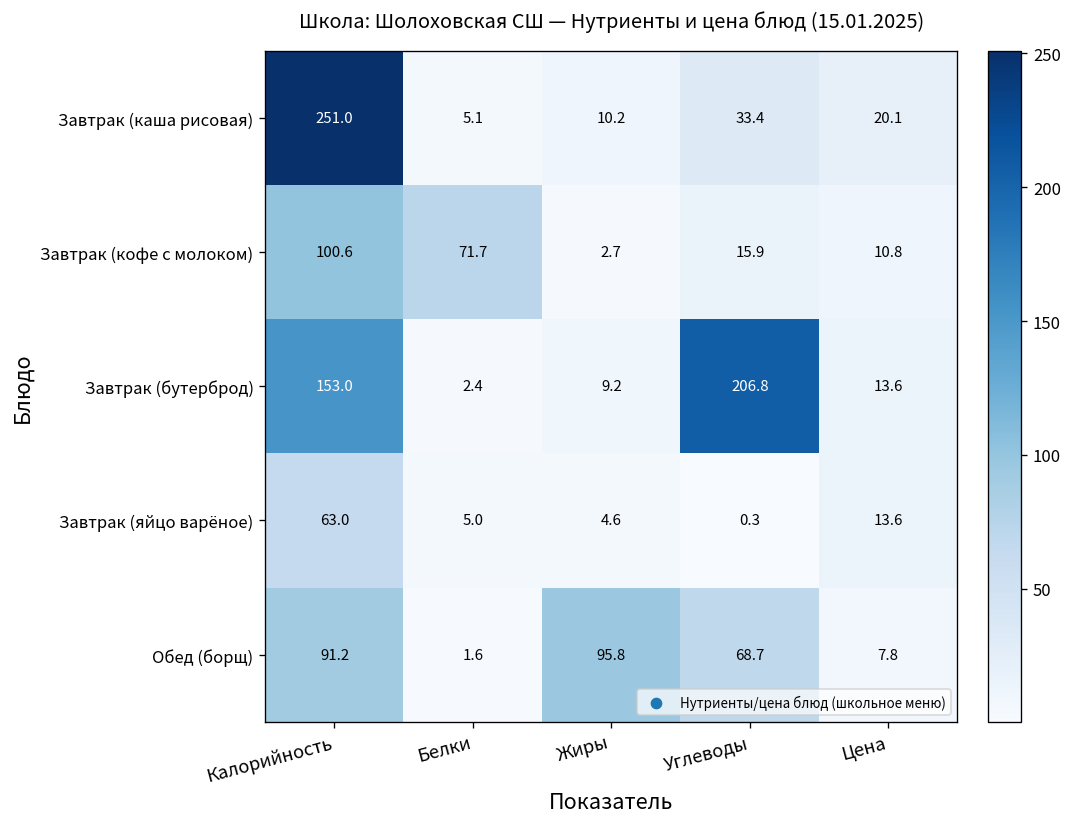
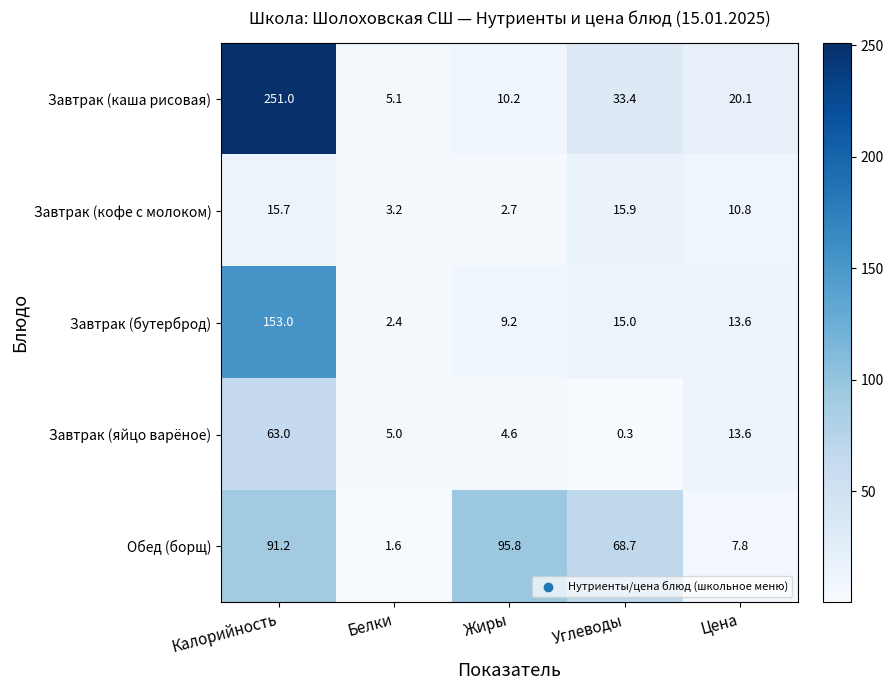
  {
    "Завтрак (каша рисовая)": {
      "Калорийность": 251.0,
      "Белки": 5.1,
      "Жиры": 10.2,
      "Углеводы": 33.4,
      "Цена": 20.1
    },
    "Завтрак (кофе с молоком)": {
-     "Калорийность": 100.6,
-     "Белки": 71.7,
+     "Калорийность": 15.7,
+     "Белки": 3.2,
      "Жиры": 2.7,
      "Углеводы": 15.9,
      "Цена": 10.8
    },
    "Завтрак (бутерброд)": {
      "Калорийность": 153.0,
      "Белки": 2.4,
      "Жиры": 9.2,
-     "Углеводы": 206.8,
+     "Углеводы": 15.0,
      "Цена": 13.6
    },
    "Завтрак (яйцо варёное)": {
      "Калорийность": 63.0,
      "Белки": 5.0,
      "Жиры": 4.6,
      "Углеводы": 0.3,
      "Цена": 13.6
    },
    "Обед (борщ)": {
      "Калорийность": 91.2,
      "Белки": 1.6,
      "Жиры": 95.8,
      "Углеводы": 68.7,
      "Цена": 7.8
    }
  }
